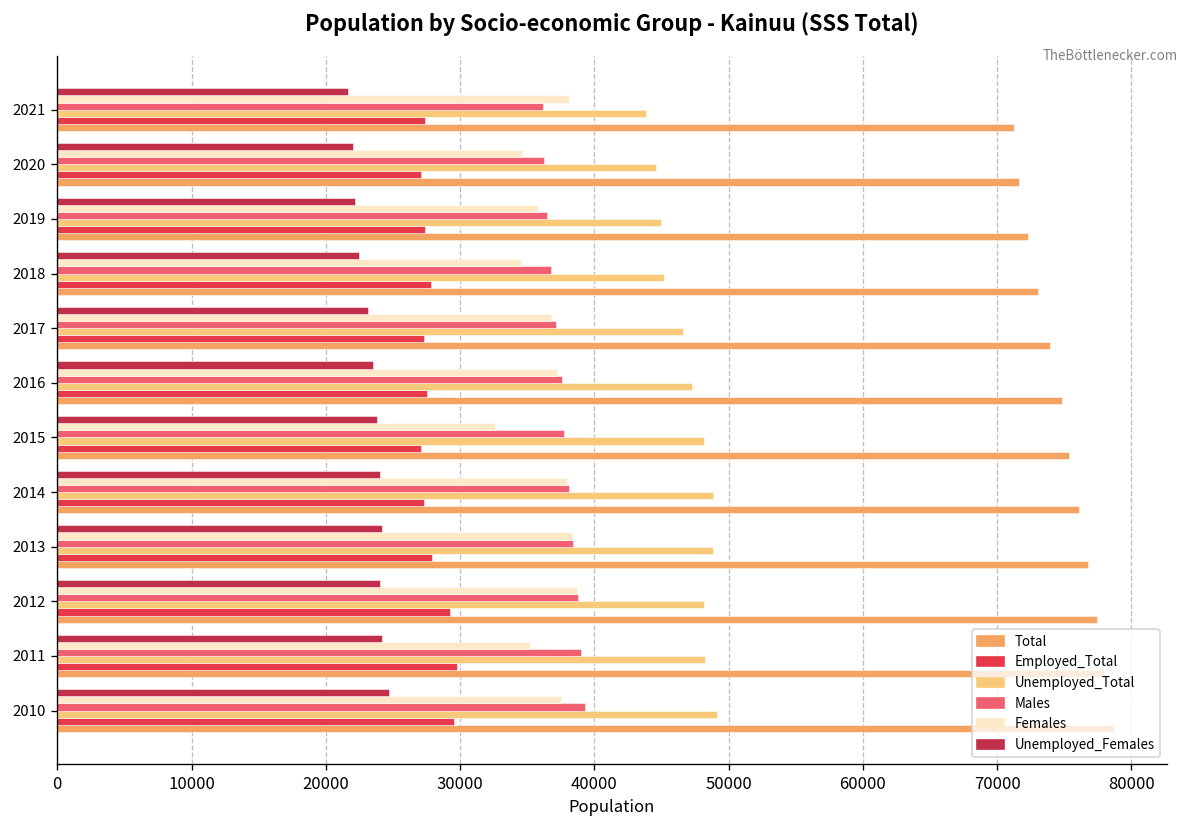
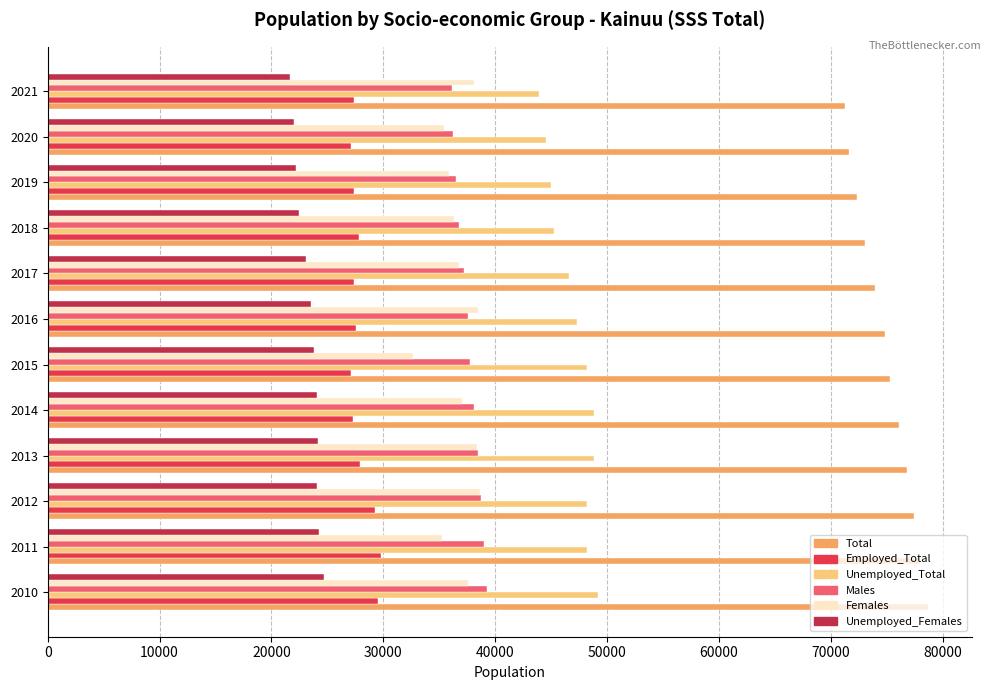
  {
    "Females": {
      "2021": 38100,
-     "2020": 34600,
+     "2020": 35400,
      "2019": 35800,
-     "2018": 34500,
+     "2018": 36300,
      "2017": 36800,
-     "2016": 37200,
+     "2016": 38500,
      "2015": 32600,
-     "2014": 38000,
+     "2014": 37000,
      "2013": 38300,
      "2012": 38700,
      "2011": 35200,
      "2010": 37500
    }
  }
